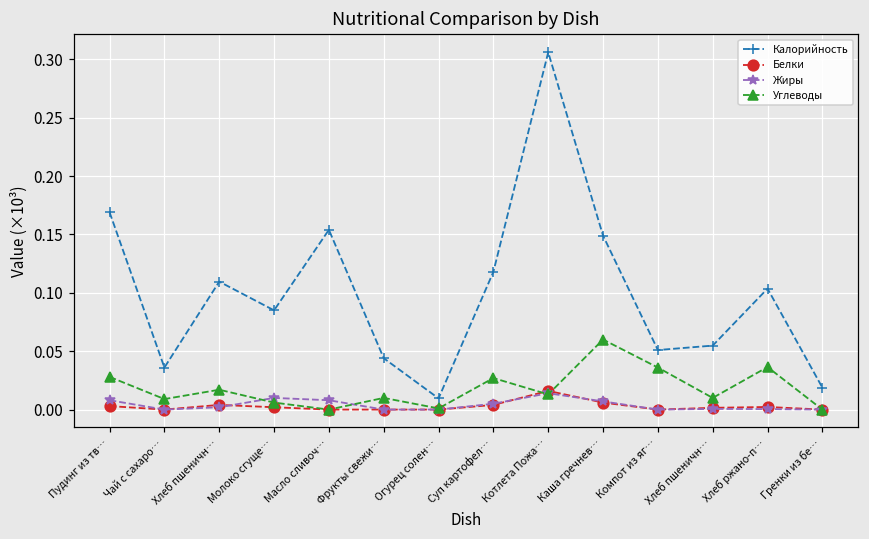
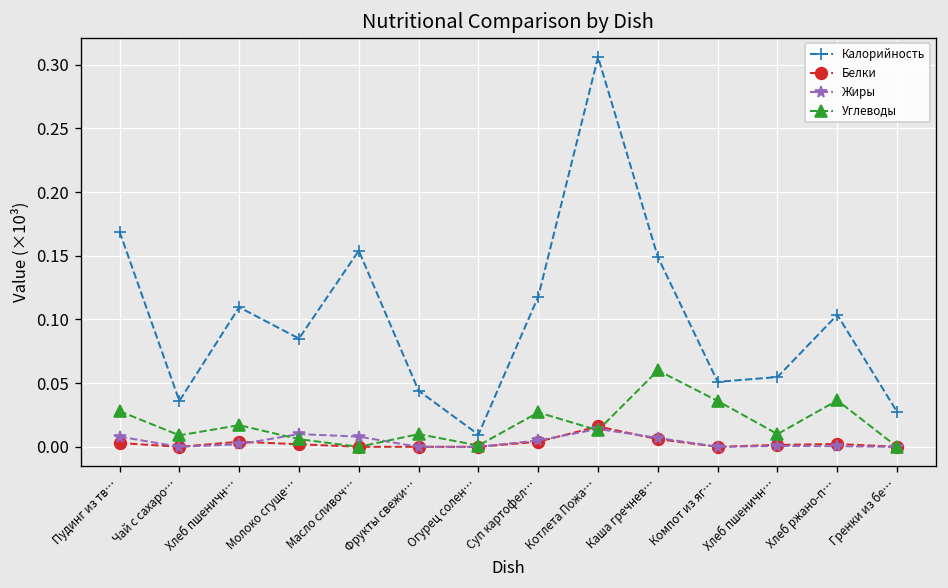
  {
    "Калорийность": {
      "Пудинг из тв…": 0.169,
      "Чай с сахаро…": 0.036,
      "Молоко сгуще…": 0.085,
      "Масло сливоч…": 0.154,
      "Фрукты свежи…": 0.044,
      "Огурец солен…": 0.010,
      "Суп картофел…": 0.118,
      "Котлета Пожа…": 0.306,
      "Каша гречнев…": 0.149,
      "Компот из яг…": 0.051,
      "Хлеб ржано-п…": 0.104,
-     "Гренки из бе…": 0.019
+     "Гренки из бе…": 0.027
    },
    "Белки": {
      "Пудинг из тв…": 0.003,
      "Молоко сгуще…": 0.002
    },
    "Жиры": {
      "Пудинг из тв…": 0.008,
      "Молоко сгуще…": 0.010,
      "Масло сливоч…": 0.008
    },
    "Углеводы": {
      "Пудинг из тв…": 0.028,
      "Чай с сахаро…": 0.009,
      "Молоко сгуще…": 0.006,
      "Фрукты свежи…": 0.010,
      "Суп картофел…": 0.027,
      "Каша гречнев…": 0.060,
      "Компот из яг…": 0.036,
      "Хлеб ржано-п…": 0.036
    }
  }
